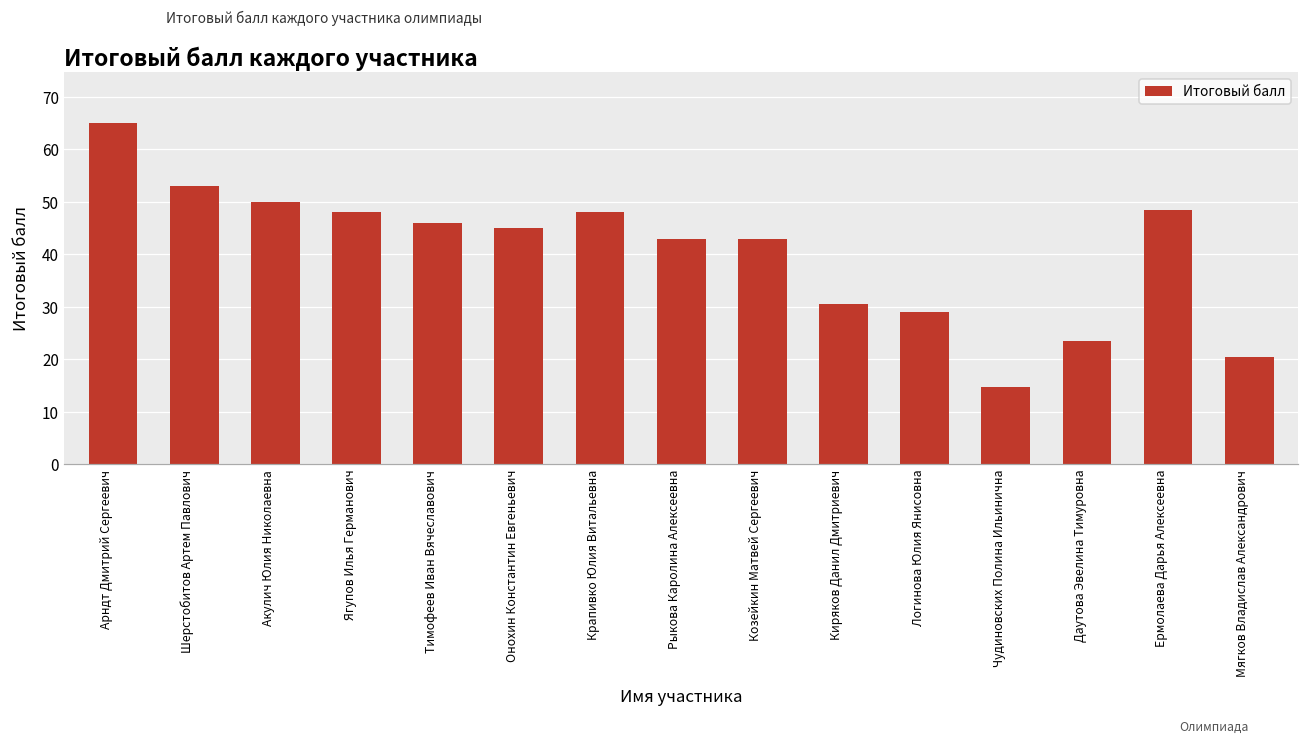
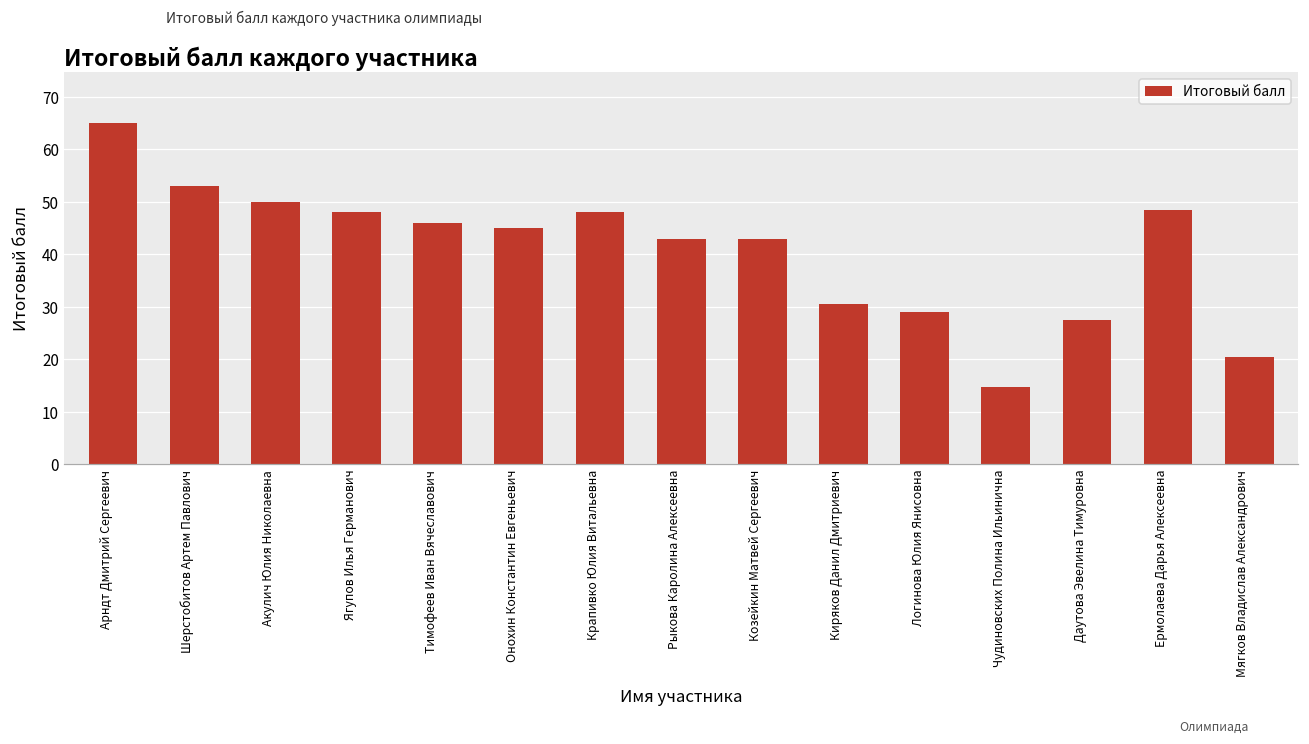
  {
    "Арндт Дмитрий Сергеевич": 65,
    "Шерстобитов Артем Павлович": 53,
    "Акулич Юлия Николаевна": 50,
    "Ягупов Илья Германович": 48,
    "Тимофеев Иван Вячеславович": 46,
    "Онохин Константин Евгеньевич": 45,
    "Крапивко Юлия Витальевна": 48,
    "Рыкова Каролина Алексеевна": 43,
    "Козейкин Матвей Сергеевич": 43,
    "Киряков Данил Дмитриевич": 31,
    "Логинова Юлия Янисовна": 29,
    "Чудиновских Полина Ильинична": 15,
-   "Даутова Эвелина Тимуровна": 24,
+   "Даутова Эвелина Тимуровна": 28,
    "Ермолаева Дарья Алексеевна": 49,
    "Мягков Владислав Александрович": 21
  }
